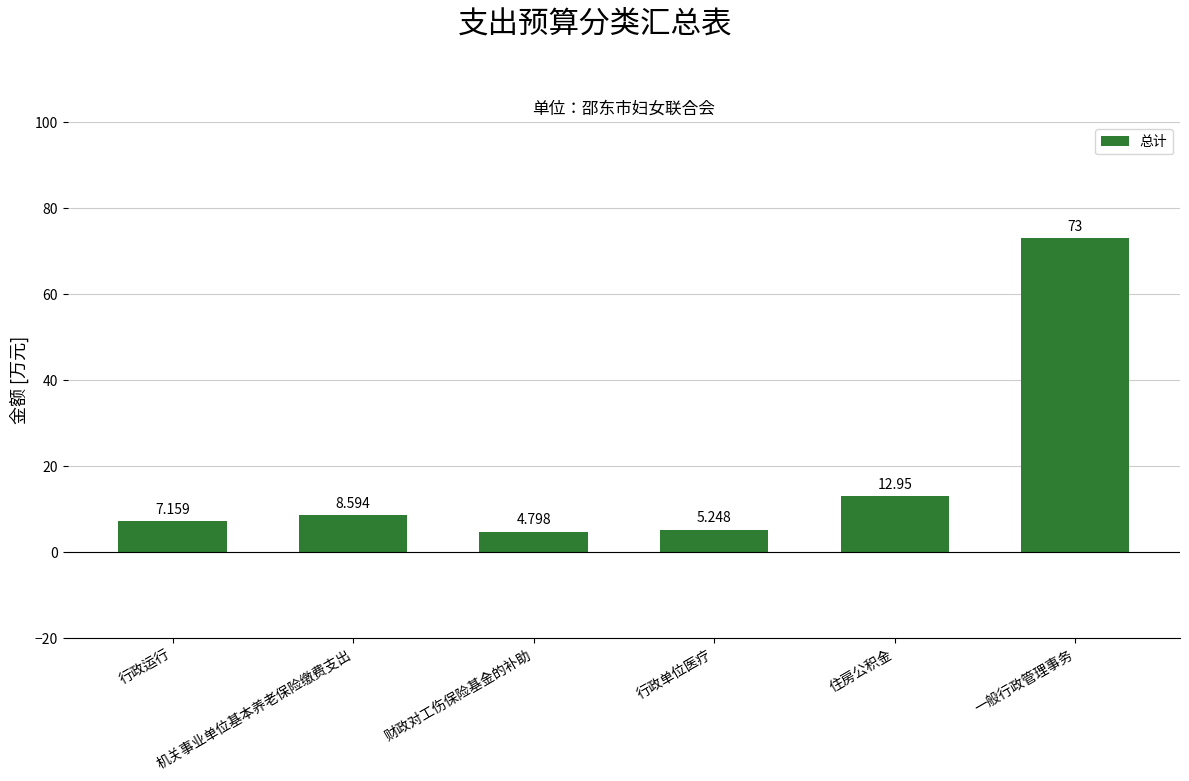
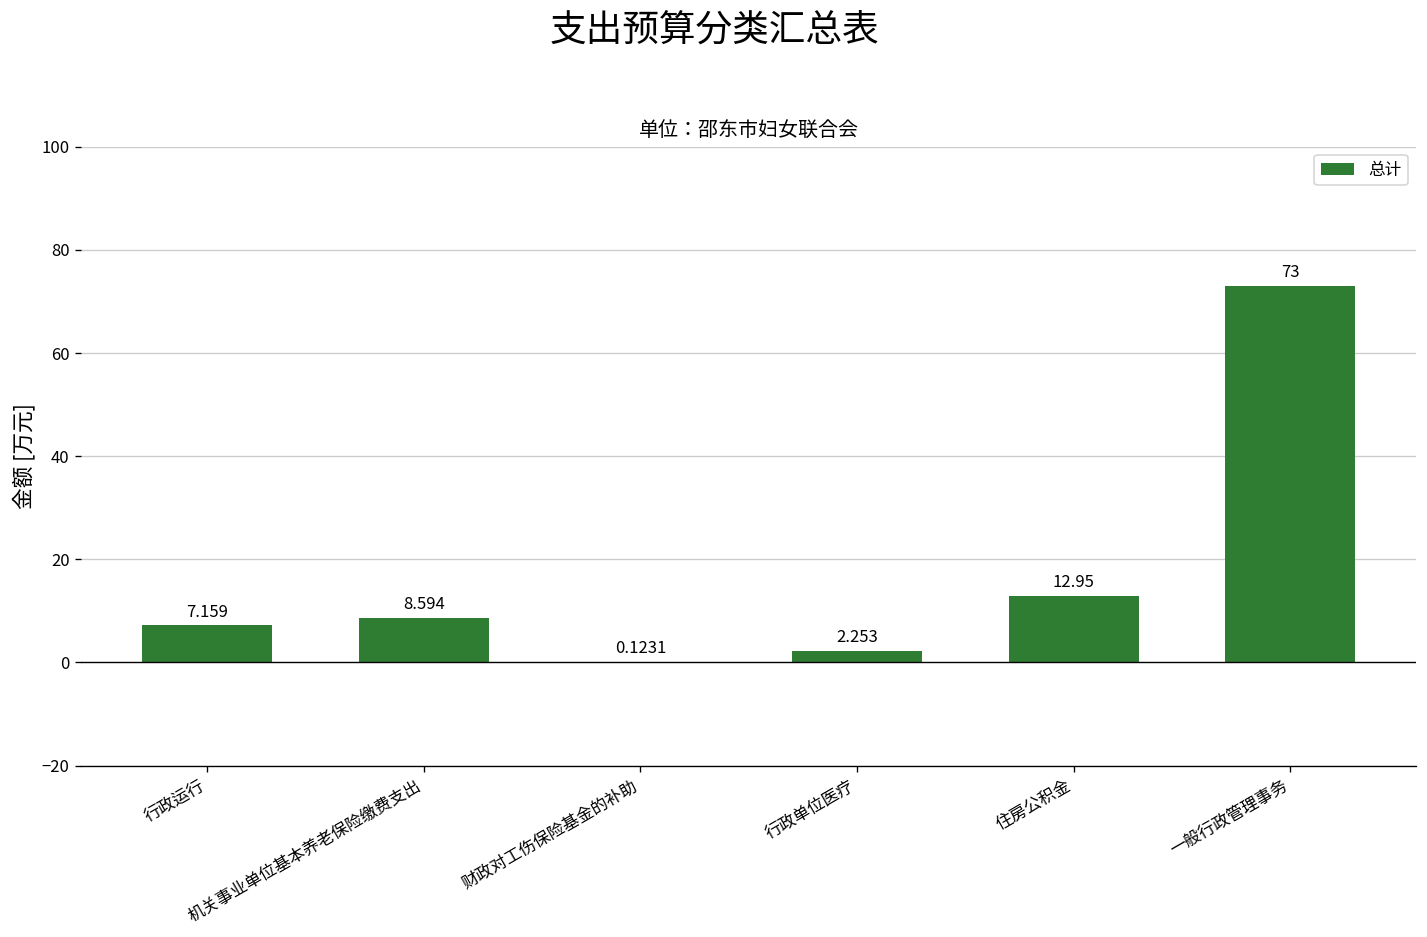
  {
    "行政运行": 7.159,
    "机关事业单位基本养老保险缴费支出": 8.594,
-   "财政对工伤保险基金的补助": 4.798,
-   "行政单位医疗": 5.248,
+   "财政对工伤保险基金的补助": 0.1231,
+   "行政单位医疗": 2.253,
    "住房公积金": 12.95,
    "一般行政管理事务": 73
  }
